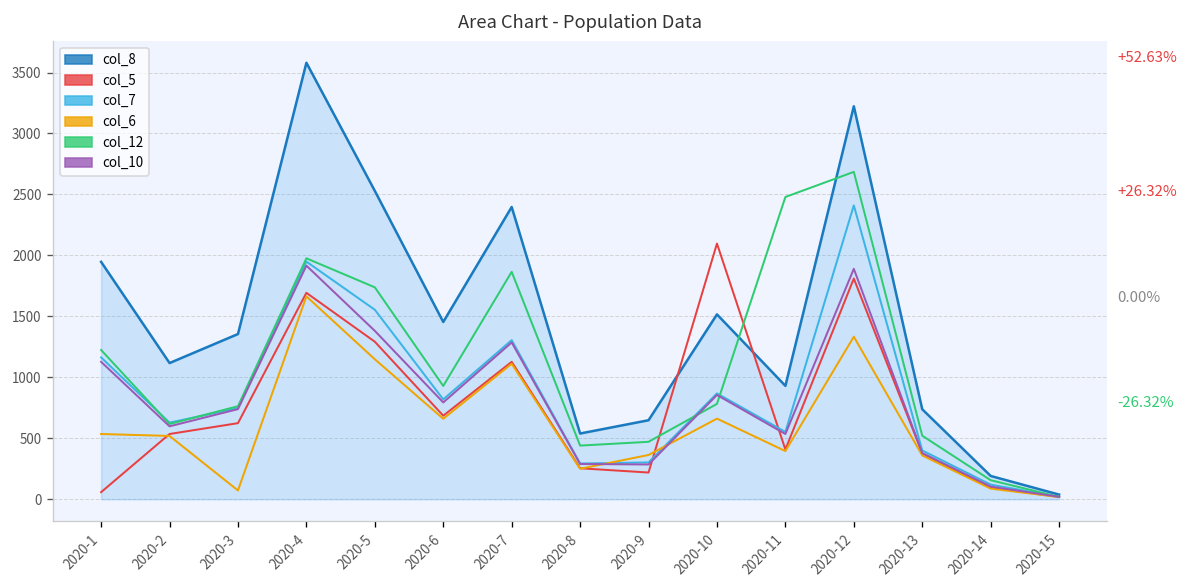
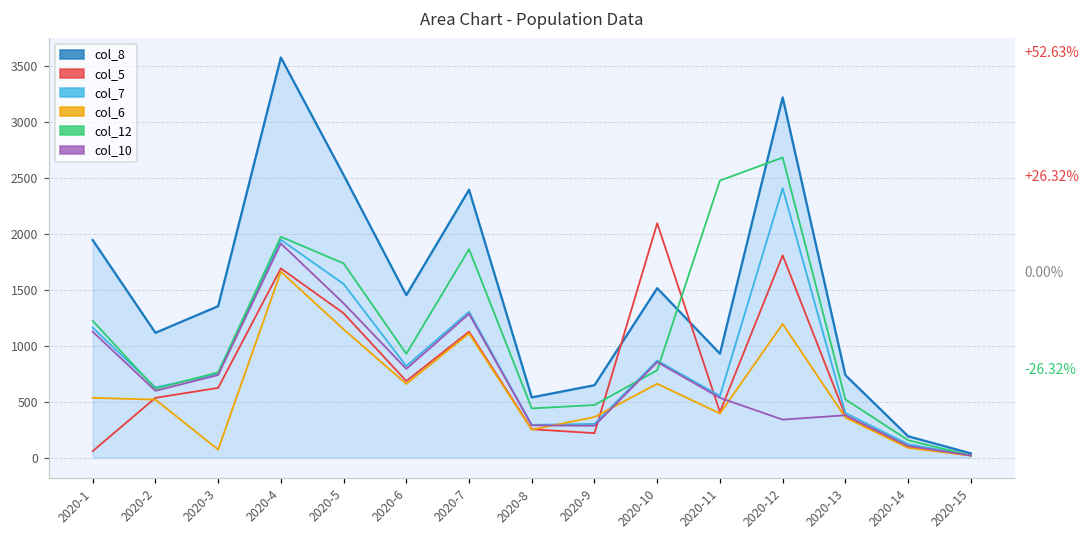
  {
    "col_5": {
      "2020-1": 60,
      "2020-3": 620,
      "2020-4": 1690,
      "2020-5": 1290,
      "2020-6": 690,
      "2020-9": 220,
      "2020-10": 2100,
      "2020-12": 1810
    },
    "col_6": {
      "2020-1": 540,
      "2020-3": 70,
      "2020-4": 1660,
      "2020-5": 1150,
      "2020-6": 660,
      "2020-9": 360,
      "2020-10": 660,
-     "2020-12": 1330
+     "2020-12": 1200
    },
    "col_12": {
      "2020-1": 1220,
      "2020-4": 1980,
      "2020-5": 1740,
      "2020-6": 930,
      "2020-7": 1870,
      "2020-8": 440,
      "2020-9": 470,
      "2020-10": 780,
      "2020-11": 2480,
      "2020-12": 2690,
      "2020-13": 520,
      "2020-14": 160
    },
    "col_10": {
      "2020-1": 1130,
      "2020-4": 1920,
      "2020-5": 1380,
      "2020-6": 790,
-     "2020-12": 1890
+     "2020-12": 340
    }
  }
